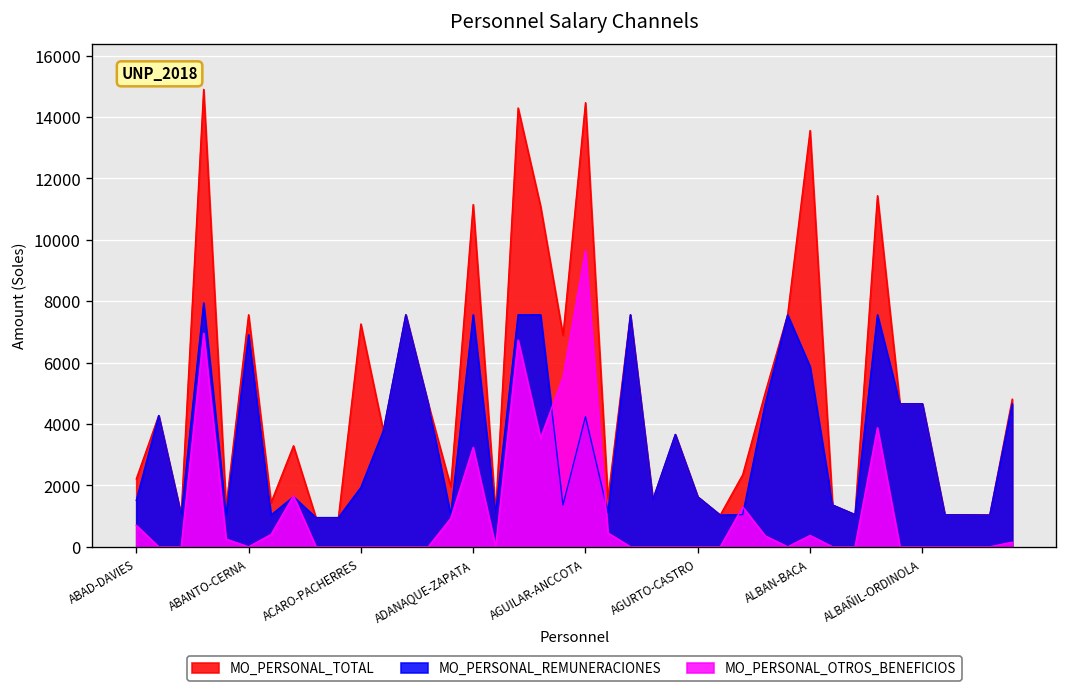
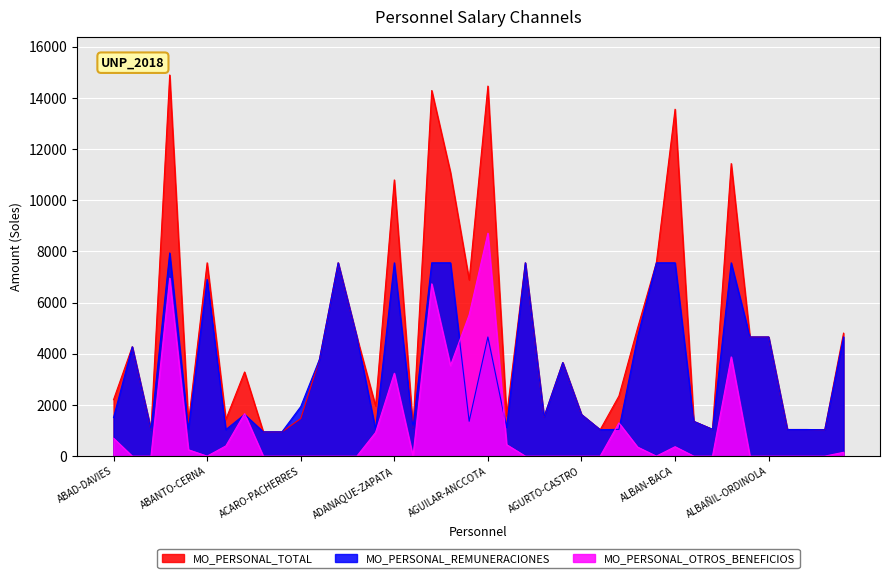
  {
    "MO_PERSONAL_TOTAL": {
      "ABAD-DAVIES": 2200,
      "ABANTO-CERNA": 7600,
-     "ACARO-PACHERRES": 7300,
-     "ADANAQUE-ZAPATA": 11100,
+     "ACARO-PACHERRES": 1500,
+     "ADANAQUE-ZAPATA": 10800,
      "AGUILAR-ANCCOTA": 14500,
      "ALBAN-BACA": 13600
    },
    "MO_PERSONAL_REMUNERACIONES": {
      "ABAD-DAVIES": 1500,
      "ABANTO-CERNA": 6900,
      "ACARO-PACHERRES": 1900,
      "ADANAQUE-ZAPATA": 7600,
-     "AGUILAR-ANCCOTA": 4200,
-     "ALBAN-BACA": 5900
+     "AGUILAR-ANCCOTA": 4700,
+     "ALBAN-BACA": 7600
    },
    "MO_PERSONAL_OTROS_BENEFICIOS": {
      "ABAD-DAVIES": 700,
      "ABANTO-CERNA": 0,
      "ACARO-PACHERRES": 0,
      "ADANAQUE-ZAPATA": 3200,
-     "AGUILAR-ANCCOTA": 9700,
+     "AGUILAR-ANCCOTA": 8700,
      "AGURTO-CASTRO": 0,
      "ALBAN-BACA": 400,
      "ALBAÑIL-ORDINOLA": 0
    }
  }
